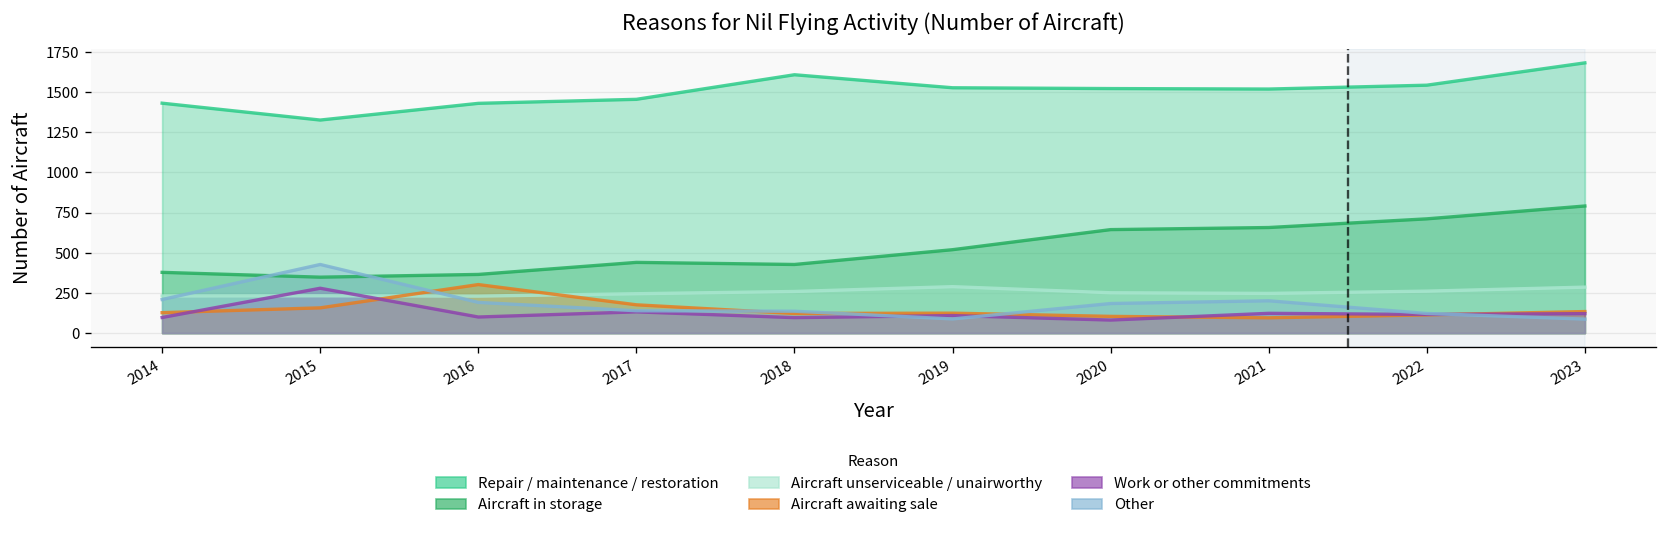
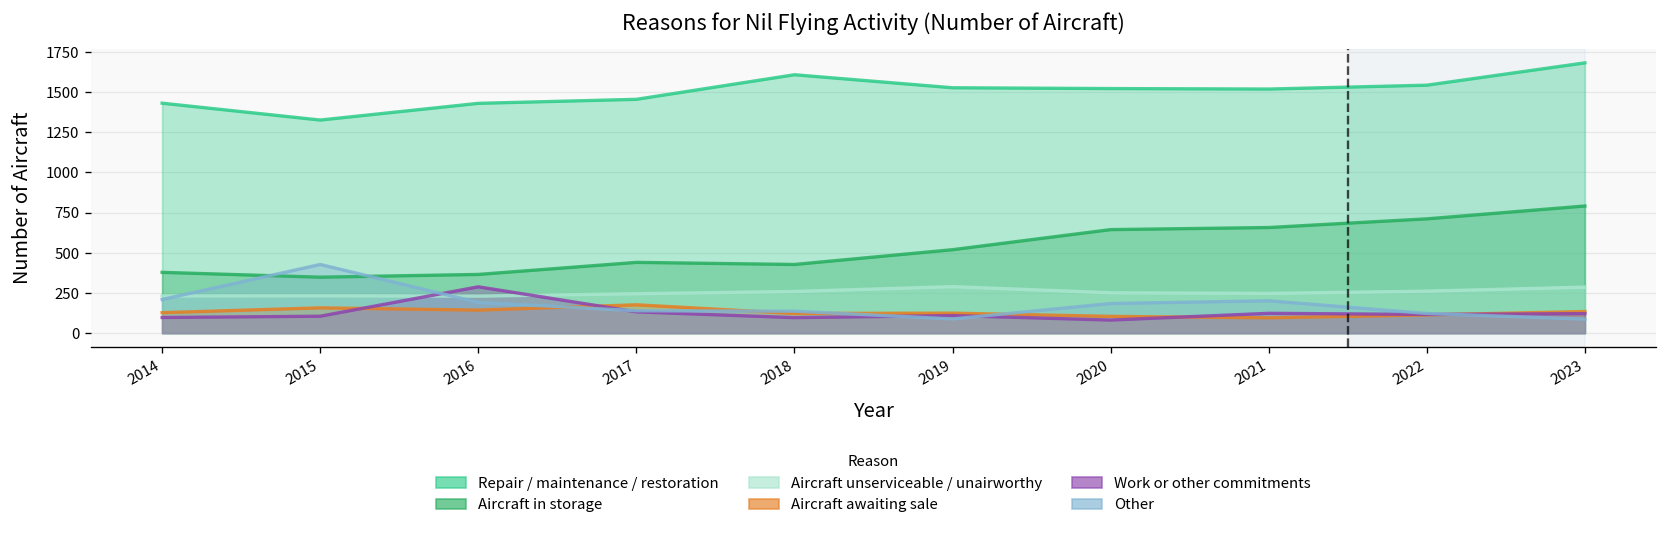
  {
    "Aircraft awaiting sale": {
      "2014": 130,
      "2015": 160,
-     "2016": 300,
+     "2016": 140,
      "2017": 180,
      "2020": 100,
      "2021": 100
    },
    "Work or other commitments": {
      "2014": 100,
-     "2015": 280,
-     "2016": 100,
+     "2015": 110,
+     "2016": 290,
      "2018": 100,
      "2020": 80,
      "2021": 120
    }
  }
